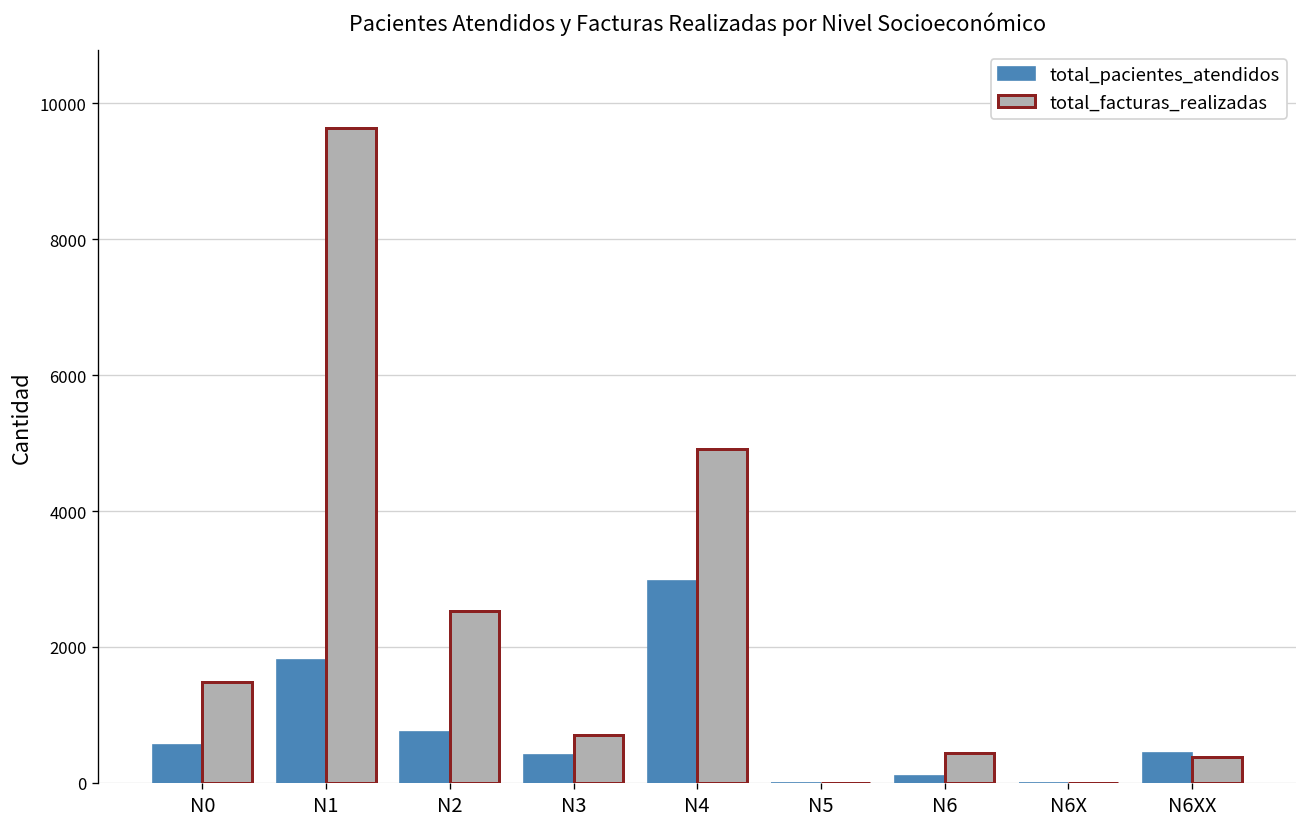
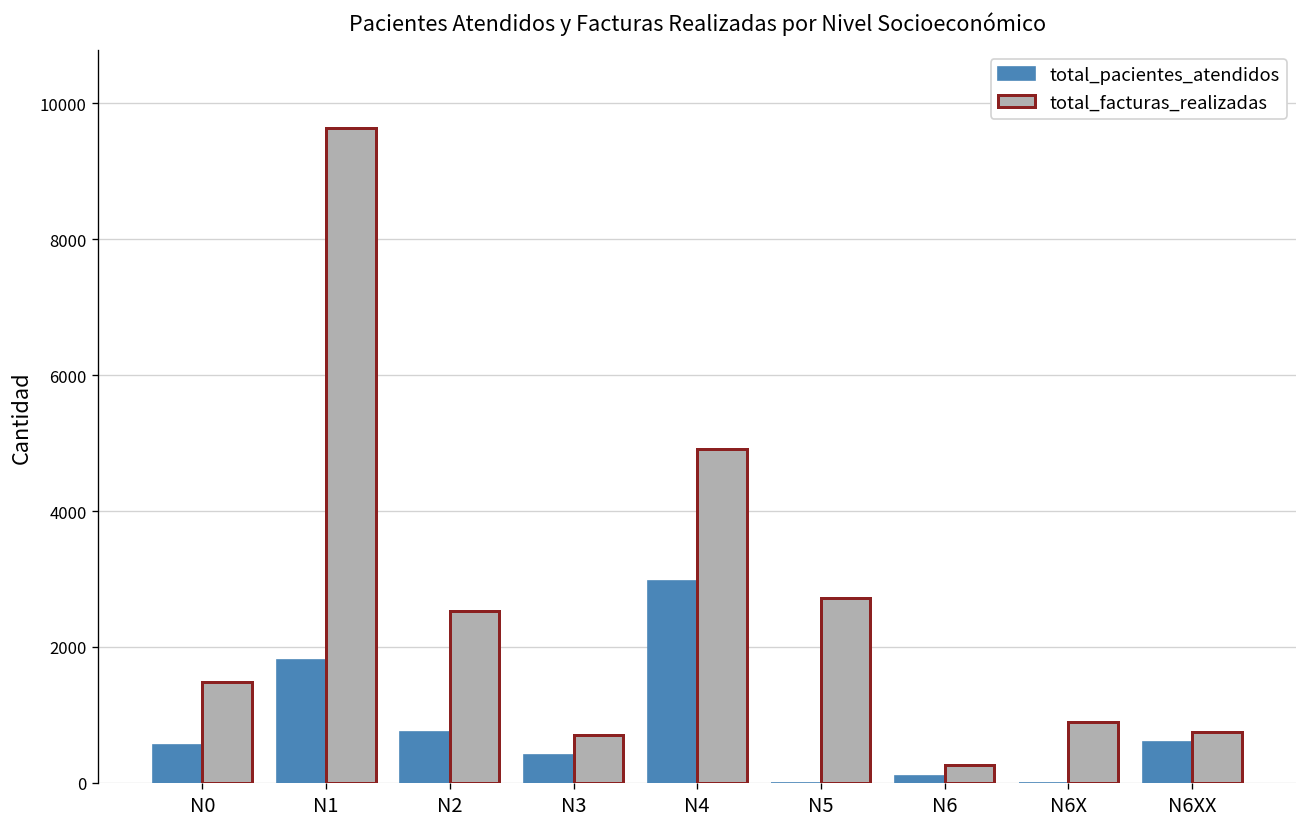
  {
    "total_pacientes_atendidos": {
      "N0": 600,
      "N1": 1800,
      "N2": 700,
      "N3": 400,
      "N4": 3000,
      "N6": 100,
-     "N6XX": 400
+     "N6XX": 600
    },
    "total_facturas_realizadas": {
      "N0": 1500,
      "N1": 9600,
      "N2": 2500,
      "N3": 700,
      "N4": 4900,
-     "N5": 0,
-     "N6": 400,
-     "N6X": 0,
-     "N6XX": 400
+     "N5": 2700,
+     "N6": 300,
+     "N6X": 900,
+     "N6XX": 800
    }
  }
